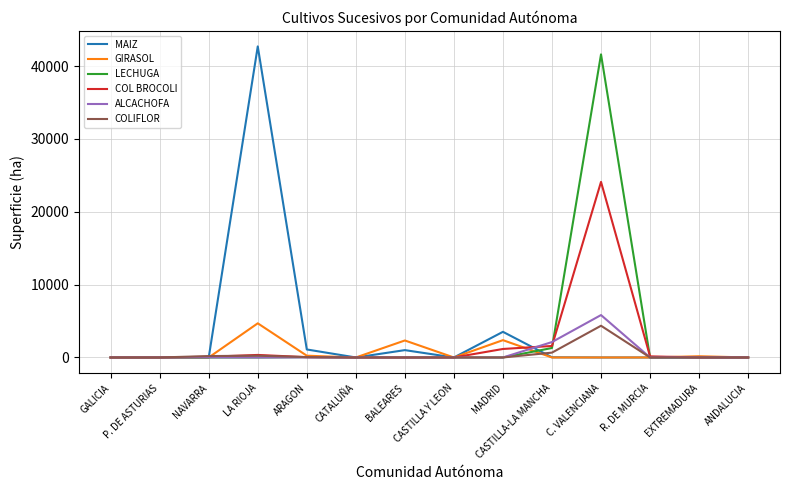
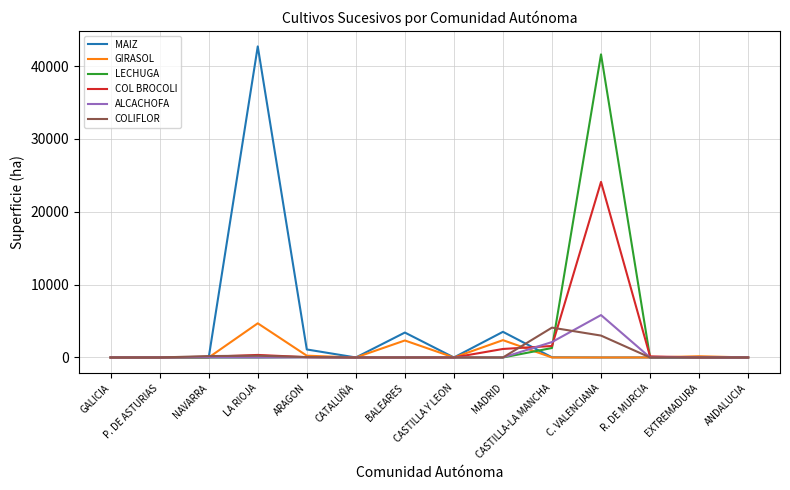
  {
    "MAIZ": {
      "LA RIOJA": 43000,
      "ARAGON": 1000,
-     "BALEARES": 1000,
+     "BALEARES": 3000,
      "MADRID": 4000
    },
    "GIRASOL": {
      "LA RIOJA": 5000,
      "BALEARES": 2000,
      "MADRID": 2000
    },
    "LECHUGA": {
      "C. VALENCIANA": 42000
    },
    "COL BROCOLI": {
      "MADRID": 1000,
      "C. VALENCIANA": 24000
    },
    "ALCACHOFA": {
      "CASTILLA-LA MANCHA": 2000,
      "C. VALENCIANA": 6000
    },
    "COLIFLOR": {
-     "CASTILLA-LA MANCHA": 1000,
-     "C. VALENCIANA": 4000
+     "CASTILLA-LA MANCHA": 4000,
+     "C. VALENCIANA": 3000
    }
  }
